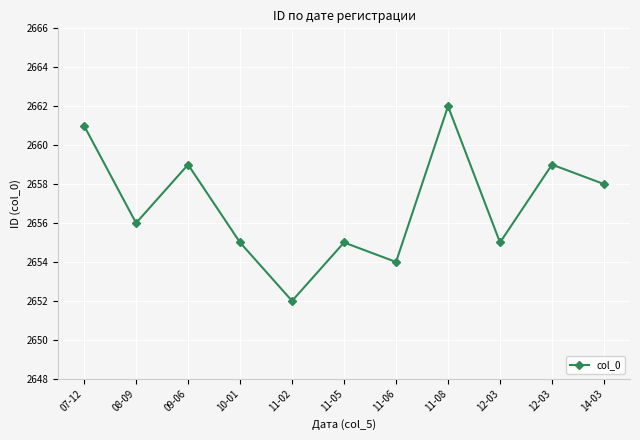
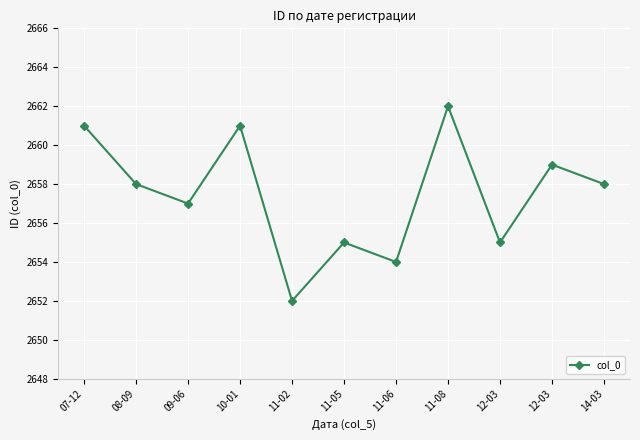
  {
    "07-12": 2661,
-   "08-09": 2656,
-   "09-06": 2659,
-   "10-01": 2655,
+   "08-09": 2658,
+   "09-06": 2657,
+   "10-01": 2661,
    "11-02": 2652,
    "11-05": 2655,
    "11-06": 2654,
    "11-08": 2662,
    "14-03": 2658
  }
